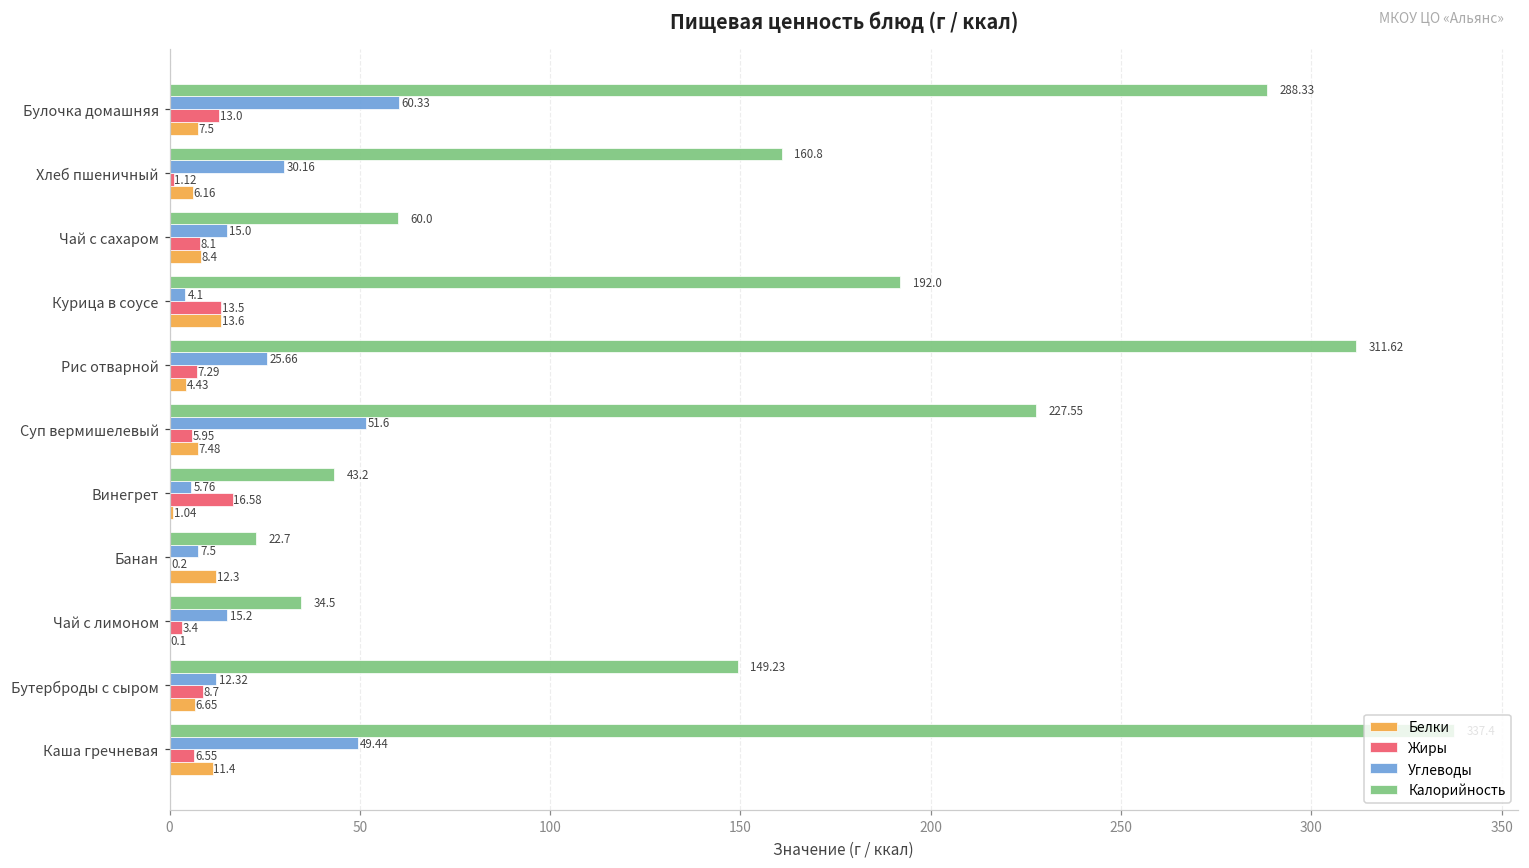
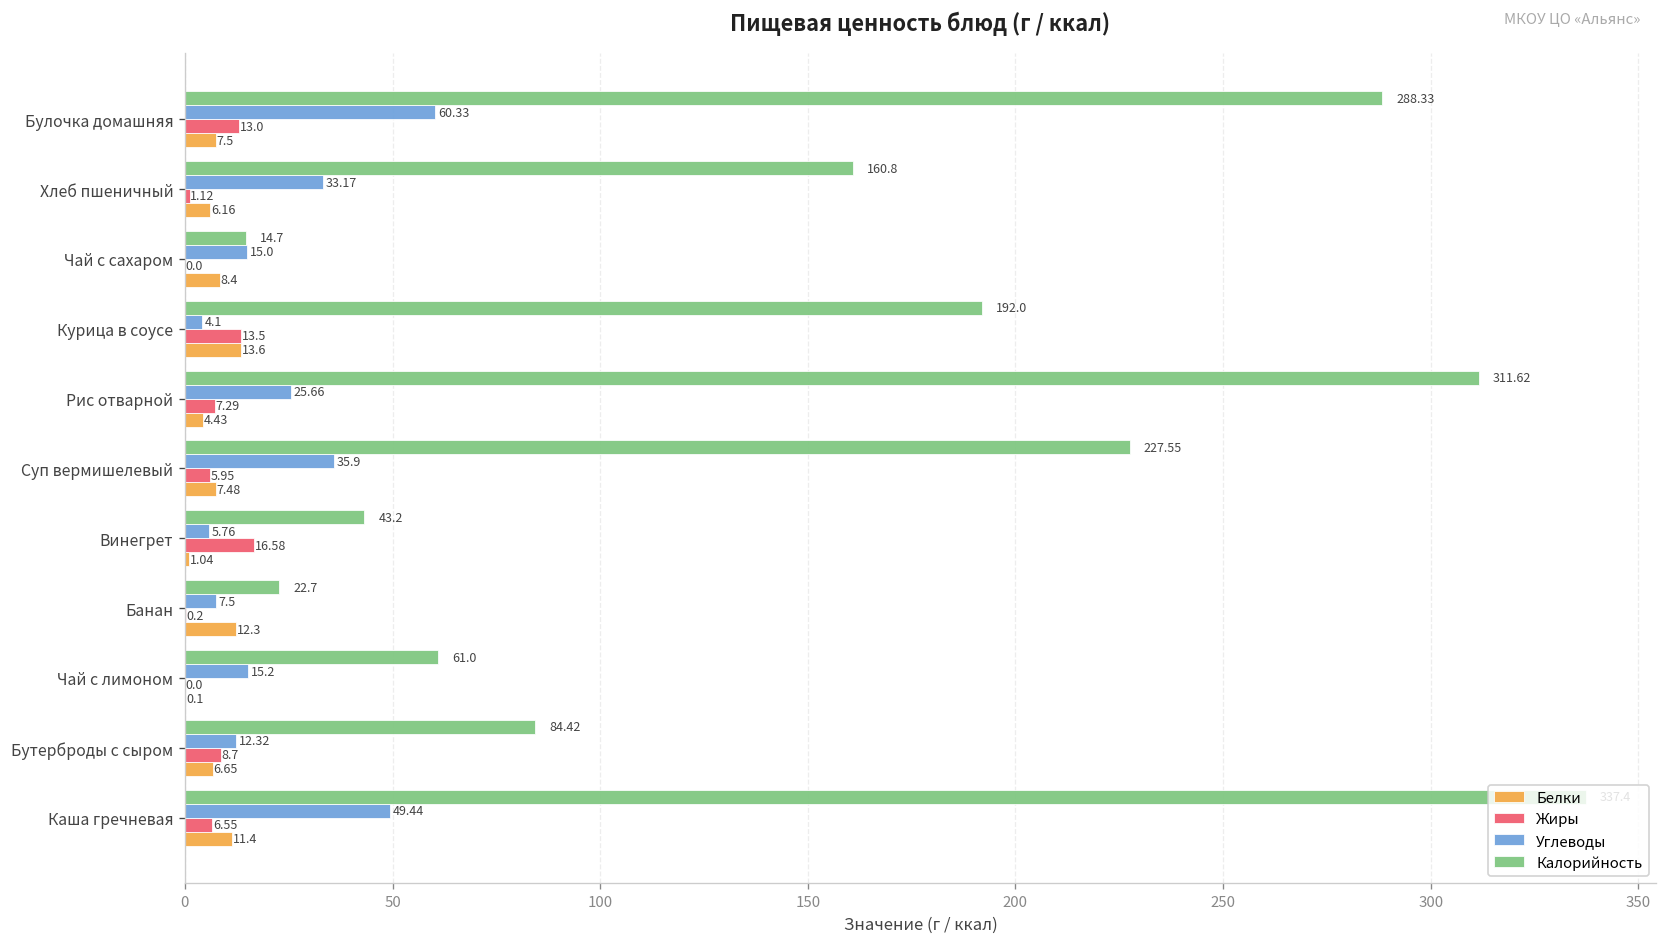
  {
    "Белки": {
      "Булочка домашняя": 7.5,
      "Хлеб пшеничный": 6.16,
      "Чай с сахаром": 8.4,
      "Курица в соусе": 13.6,
      "Рис отварной": 4.43,
      "Суп вермишелевый": 7.48,
      "Винегрет": 1.04,
      "Банан": 12.3,
      "Чай с лимоном": 0.1,
      "Бутерброды с сыром": 6.65,
      "Каша гречневая": 11.4
    },
    "Жиры": {
      "Булочка домашняя": 13.0,
      "Хлеб пшеничный": 1.12,
-     "Чай с сахаром": 8.1,
+     "Чай с сахаром": 0.0,
      "Курица в соусе": 13.5,
      "Рис отварной": 7.29,
      "Суп вермишелевый": 5.95,
      "Винегрет": 16.58,
      "Банан": 0.2,
-     "Чай с лимоном": 3.4,
+     "Чай с лимоном": 0.0,
      "Бутерброды с сыром": 8.7,
      "Каша гречневая": 6.55
    },
    "Углеводы": {
      "Булочка домашняя": 60.33,
-     "Хлеб пшеничный": 30.16,
+     "Хлеб пшеничный": 33.17,
      "Чай с сахаром": 15.0,
      "Курица в соусе": 4.1,
      "Рис отварной": 25.66,
-     "Суп вермишелевый": 51.6,
+     "Суп вермишелевый": 35.9,
      "Винегрет": 5.76,
      "Банан": 7.5,
      "Чай с лимоном": 15.2,
      "Бутерброды с сыром": 12.32,
      "Каша гречневая": 49.44
    },
    "Калорийность": {
      "Булочка домашняя": 288.33,
      "Хлеб пшеничный": 160.8,
-     "Чай с сахаром": 60.0,
+     "Чай с сахаром": 14.7,
      "Курица в соусе": 192.0,
      "Рис отварной": 311.62,
      "Суп вермишелевый": 227.55,
      "Винегрет": 43.2,
      "Банан": 22.7,
-     "Чай с лимоном": 34.5,
-     "Бутерброды с сыром": 149.23
+     "Чай с лимоном": 61.0,
+     "Бутерброды с сыром": 84.42
    }
  }
